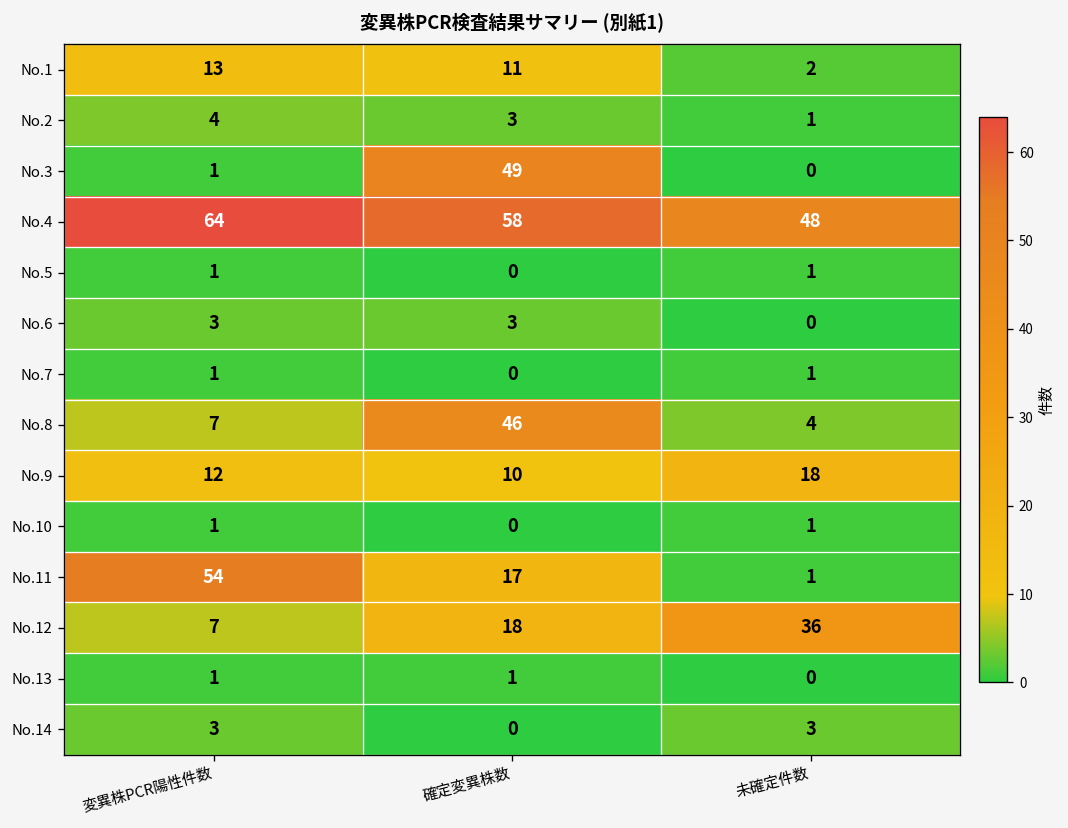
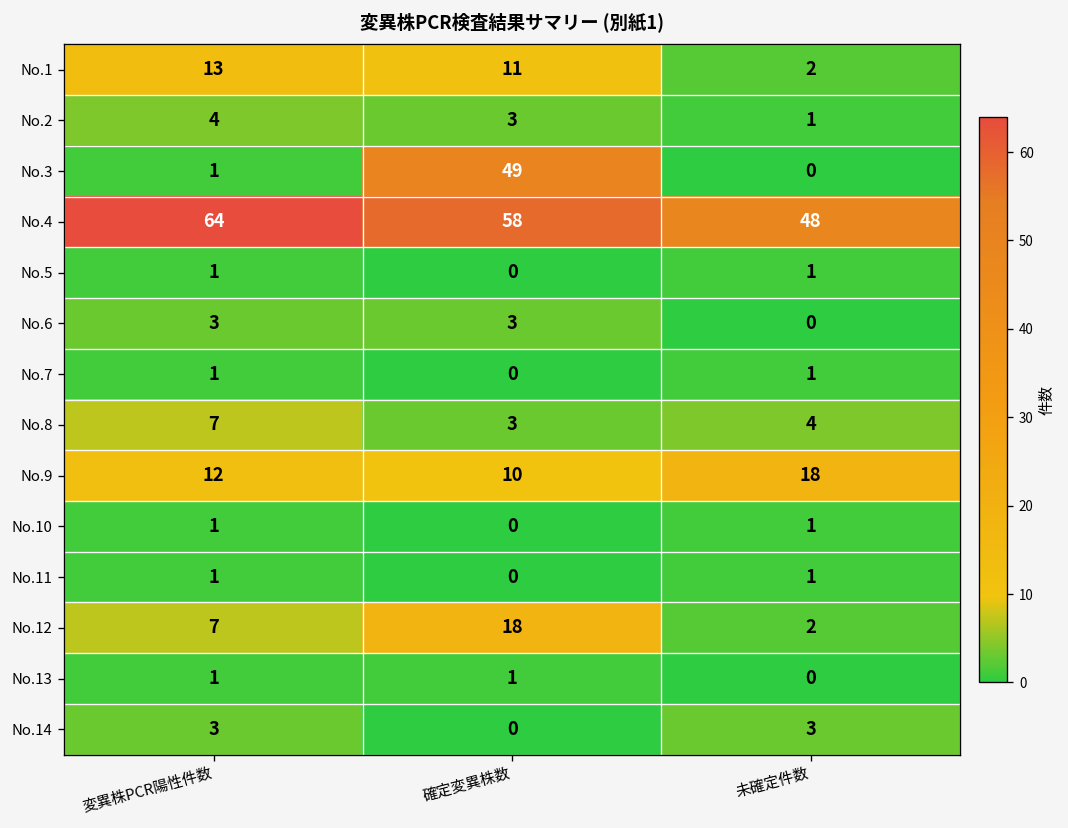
  {
    "No.1": {
      "変異株PCR陽性件数": 13,
      "確定変異株数": 11,
      "未確定件数": 2
    },
    "No.2": {
      "変異株PCR陽性件数": 4,
      "確定変異株数": 3,
      "未確定件数": 1
    },
    "No.3": {
      "変異株PCR陽性件数": 1,
      "確定変異株数": 49,
      "未確定件数": 0
    },
    "No.4": {
      "変異株PCR陽性件数": 64,
      "確定変異株数": 58,
      "未確定件数": 48
    },
    "No.5": {
      "変異株PCR陽性件数": 1,
      "確定変異株数": 0,
      "未確定件数": 1
    },
    "No.6": {
      "変異株PCR陽性件数": 3,
      "確定変異株数": 3,
      "未確定件数": 0
    },
    "No.7": {
      "変異株PCR陽性件数": 1,
      "確定変異株数": 0,
      "未確定件数": 1
    },
    "No.8": {
      "変異株PCR陽性件数": 7,
-     "確定変異株数": 46,
+     "確定変異株数": 3,
      "未確定件数": 4
    },
    "No.9": {
      "変異株PCR陽性件数": 12,
      "確定変異株数": 10,
      "未確定件数": 18
    },
    "No.10": {
      "変異株PCR陽性件数": 1,
      "確定変異株数": 0,
      "未確定件数": 1
    },
    "No.11": {
-     "変異株PCR陽性件数": 54,
-     "確定変異株数": 17,
+     "変異株PCR陽性件数": 1,
+     "確定変異株数": 0,
      "未確定件数": 1
    },
    "No.12": {
      "変異株PCR陽性件数": 7,
      "確定変異株数": 18,
-     "未確定件数": 36
+     "未確定件数": 2
    },
    "No.13": {
      "変異株PCR陽性件数": 1,
      "確定変異株数": 1,
      "未確定件数": 0
    },
    "No.14": {
      "変異株PCR陽性件数": 3,
      "確定変異株数": 0,
      "未確定件数": 3
    }
  }
